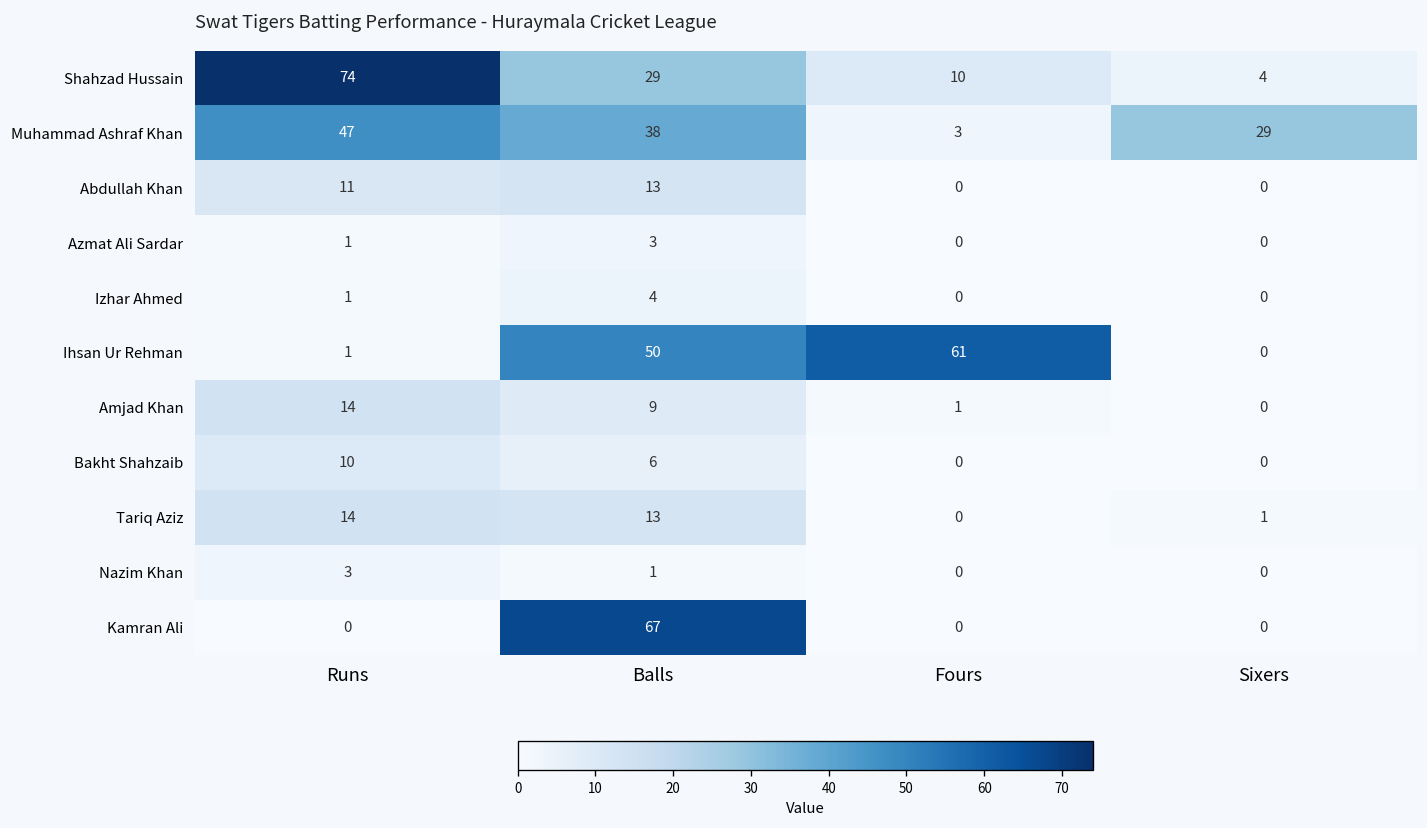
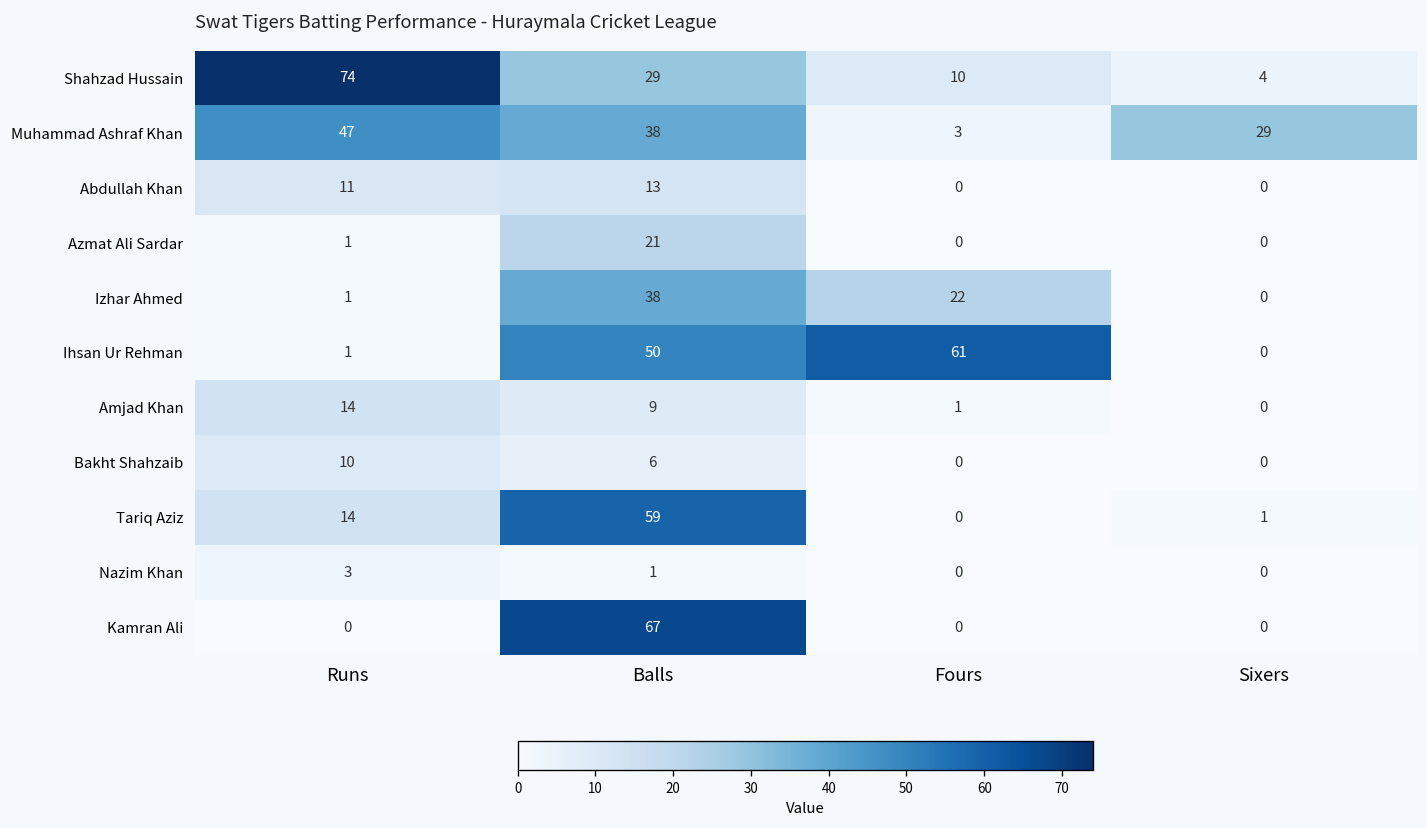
  {
    "Shahzad Hussain": {
      "Runs": 74,
      "Balls": 29,
      "Fours": 10,
      "Sixers": 4
    },
    "Muhammad Ashraf Khan": {
      "Runs": 47,
      "Balls": 38,
      "Fours": 3,
      "Sixers": 29
    },
    "Abdullah Khan": {
      "Runs": 11,
      "Balls": 13,
      "Fours": 0,
      "Sixers": 0
    },
    "Azmat Ali Sardar": {
      "Runs": 1,
-     "Balls": 3,
+     "Balls": 21,
      "Fours": 0,
      "Sixers": 0
    },
    "Izhar Ahmed": {
      "Runs": 1,
-     "Balls": 4,
-     "Fours": 0,
+     "Balls": 38,
+     "Fours": 22,
      "Sixers": 0
    },
    "Ihsan Ur Rehman": {
      "Runs": 1,
      "Balls": 50,
      "Fours": 61,
      "Sixers": 0
    },
    "Amjad Khan": {
      "Runs": 14,
      "Balls": 9,
      "Fours": 1,
      "Sixers": 0
    },
    "Bakht Shahzaib": {
      "Runs": 10,
      "Balls": 6,
      "Fours": 0,
      "Sixers": 0
    },
    "Tariq Aziz": {
      "Runs": 14,
-     "Balls": 13,
+     "Balls": 59,
      "Fours": 0,
      "Sixers": 1
    },
    "Nazim Khan": {
      "Runs": 3,
      "Balls": 1,
      "Fours": 0,
      "Sixers": 0
    },
    "Kamran Ali": {
      "Runs": 0,
      "Balls": 67,
      "Fours": 0,
      "Sixers": 0
    }
  }
